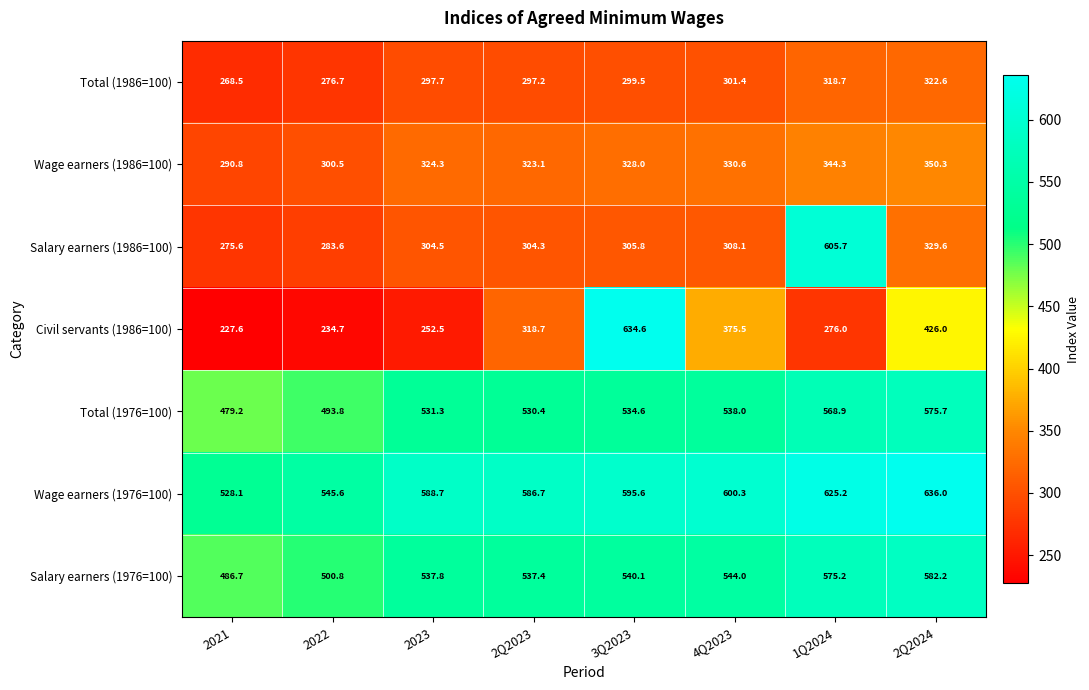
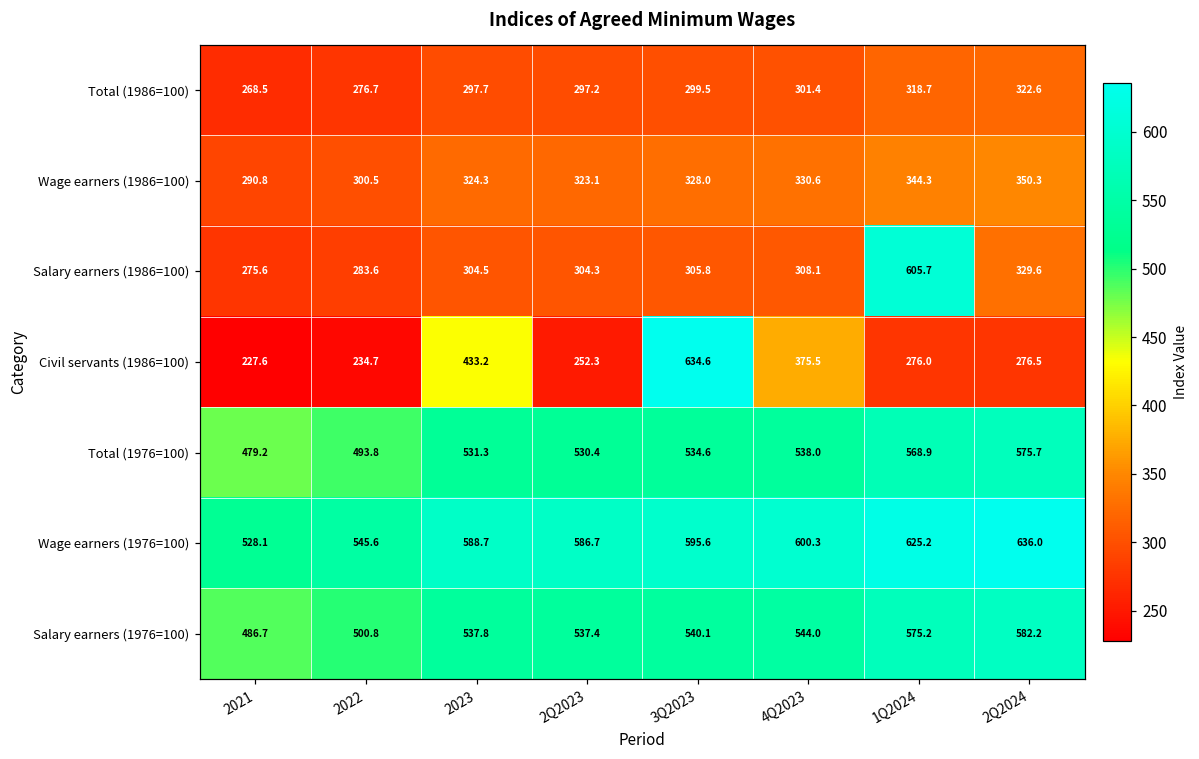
  {
    "Total (1986=100)": {
      "2021": 268.5,
      "2022": 276.7,
      "2023": 297.7,
      "2Q2023": 297.2,
      "3Q2023": 299.5,
      "4Q2023": 301.4,
      "1Q2024": 318.7,
      "2Q2024": 322.6
    },
    "Wage earners (1986=100)": {
      "2021": 290.8,
      "2022": 300.5,
      "2023": 324.3,
      "2Q2023": 323.1,
      "3Q2023": 328.0,
      "4Q2023": 330.6,
      "1Q2024": 344.3,
      "2Q2024": 350.3
    },
    "Salary earners (1986=100)": {
      "2021": 275.6,
      "2022": 283.6,
      "2023": 304.5,
      "2Q2023": 304.3,
      "3Q2023": 305.8,
      "4Q2023": 308.1,
      "1Q2024": 605.7,
      "2Q2024": 329.6
    },
    "Civil servants (1986=100)": {
      "2021": 227.6,
      "2022": 234.7,
-     "2023": 252.5,
-     "2Q2023": 318.7,
+     "2023": 433.2,
+     "2Q2023": 252.3,
      "3Q2023": 634.6,
      "4Q2023": 375.5,
      "1Q2024": 276.0,
-     "2Q2024": 426.0
+     "2Q2024": 276.5
    },
    "Total (1976=100)": {
      "2021": 479.2,
      "2022": 493.8,
      "2023": 531.3,
      "2Q2023": 530.4,
      "3Q2023": 534.6,
      "4Q2023": 538.0,
      "1Q2024": 568.9,
      "2Q2024": 575.7
    },
    "Wage earners (1976=100)": {
      "2021": 528.1,
      "2022": 545.6,
      "2023": 588.7,
      "2Q2023": 586.7,
      "3Q2023": 595.6,
      "4Q2023": 600.3,
      "1Q2024": 625.2,
      "2Q2024": 636.0
    },
    "Salary earners (1976=100)": {
      "2021": 486.7,
      "2022": 500.8,
      "2023": 537.8,
      "2Q2023": 537.4,
      "3Q2023": 540.1,
      "4Q2023": 544.0,
      "1Q2024": 575.2,
      "2Q2024": 582.2
    }
  }
